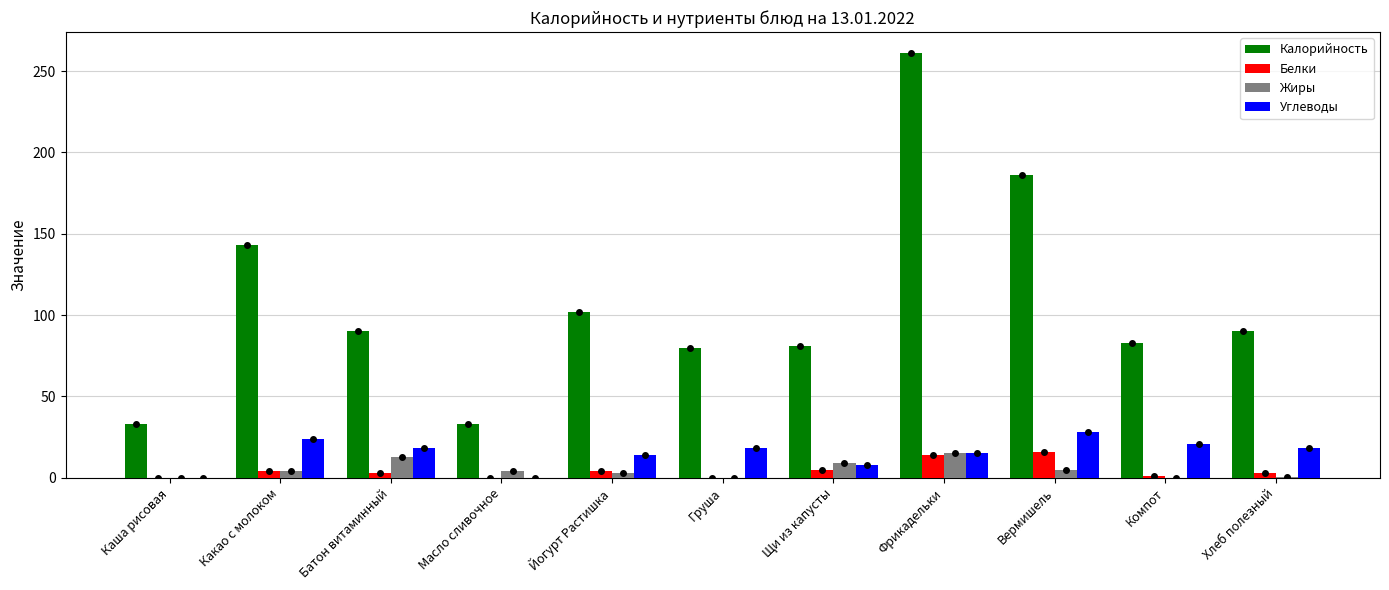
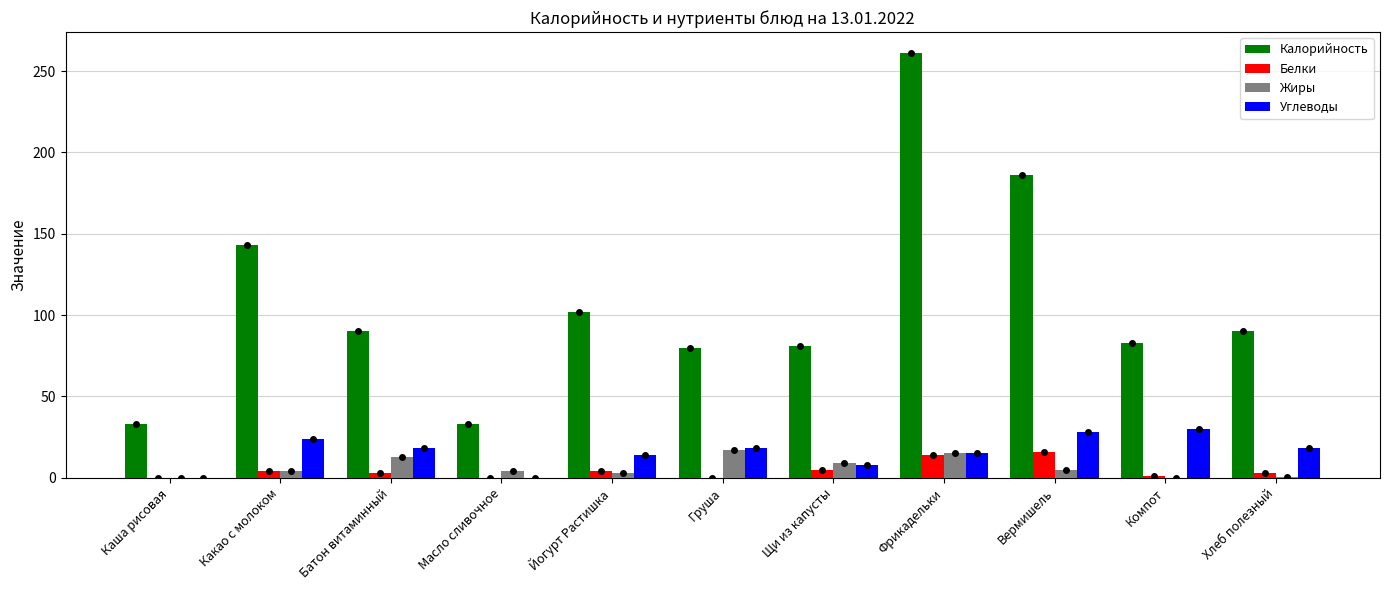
  {
    "Калорийность": {
      "Каша рисовая": 33,
      "Какао с молоком": 143,
      "Батон витаминный": 90,
      "Масло сливочное": 33,
      "Йогурт Растишка": 102,
      "Груша": 80,
      "Щи из капусты": 81,
      "Фрикадельки": 261,
      "Вермишель": 186,
      "Компот": 83,
      "Хлеб полезный": 90
    },
    "Белки": {
      "Каша рисовая": 0,
      "Какао с молоком": 4,
      "Батон витаминный": 3,
      "Масло сливочное": 0,
      "Йогурт Растишка": 4,
      "Груша": 0,
      "Щи из капусты": 5,
      "Фрикадельки": 14,
      "Вермишель": 16,
      "Хлеб полезный": 3
    },
    "Жиры": {
      "Каша рисовая": 0,
      "Какао с молоком": 4,
      "Батон витаминный": 13,
      "Масло сливочное": 4,
      "Йогурт Растишка": 3,
-     "Груша": 0,
+     "Груша": 17,
      "Щи из капусты": 9,
      "Фрикадельки": 15,
      "Вермишель": 5
    },
    "Углеводы": {
      "Каша рисовая": 0,
      "Какао с молоком": 24,
      "Батон витаминный": 18,
      "Масло сливочное": 0,
      "Йогурт Растишка": 14,
      "Груша": 18,
      "Щи из капусты": 8,
      "Фрикадельки": 15,
      "Вермишель": 28,
-     "Компот": 21,
+     "Компот": 30,
      "Хлеб полезный": 18
    }
  }
